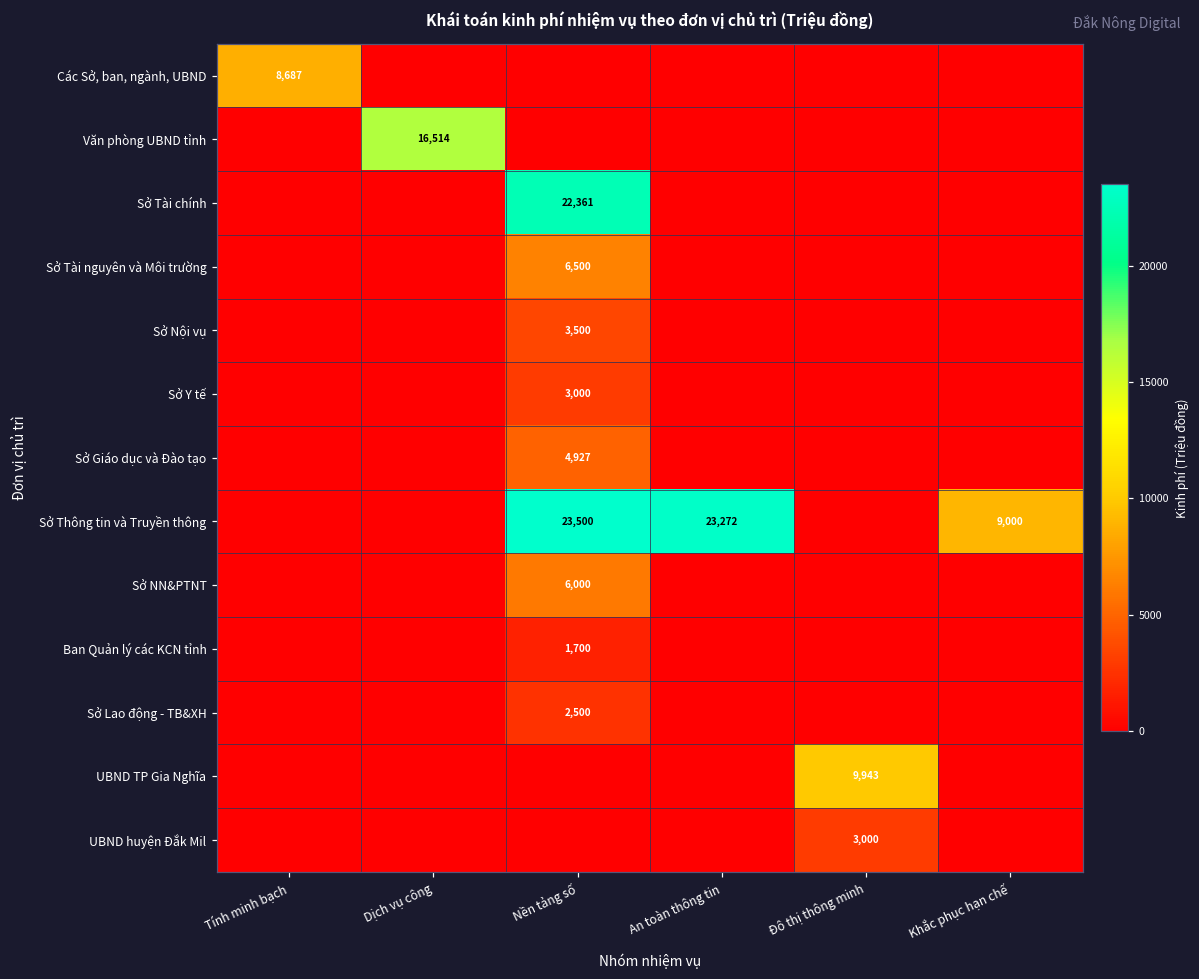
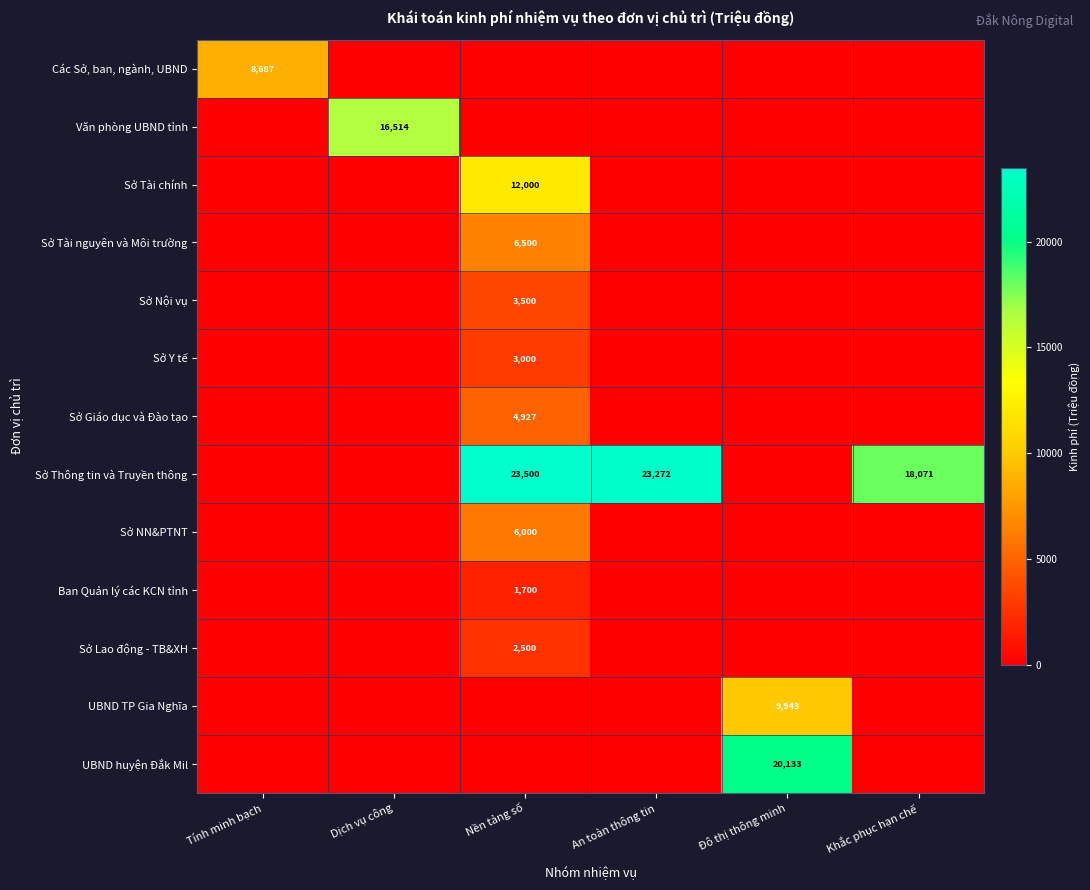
  {
    "Các Sở, ban, ngành, UBND": {
      "Tính minh bạch": "8,687"
    },
    "Văn phòng UBND tỉnh": {
      "Dịch vụ công": "16,514"
    },
    "Sở Tài chính": {
-     "Nền tảng số": "22,361"
+     "Nền tảng số": "12,000"
    },
    "Sở Tài nguyên và Môi trường": {
      "Nền tảng số": "6,500"
    },
    "Sở Nội vụ": {
      "Nền tảng số": "3,500"
    },
    "Sở Y tế": {
      "Nền tảng số": "3,000"
    },
    "Sở Giáo dục và Đào tạo": {
      "Nền tảng số": "4,927"
    },
    "Sở Thông tin và Truyền thông": {
      "Nền tảng số": "23,500",
      "An toàn thông tin": "23,272",
-     "Khắc phục hạn chế": "9,000"
+     "Khắc phục hạn chế": "18,071"
    },
    "Sở NN&PTNT": {
      "Nền tảng số": "6,000"
    },
    "Ban Quản lý các KCN tỉnh": {
      "Nền tảng số": "1,700"
    },
    "Sở Lao động - TB&XH": {
      "Nền tảng số": "2,500"
    },
    "UBND TP Gia Nghĩa": {
      "Đô thị thông minh": "9,943"
    },
    "UBND huyện Đắk Mil": {
-     "Đô thị thông minh": "3,000"
+     "Đô thị thông minh": "20,133"
    }
  }
